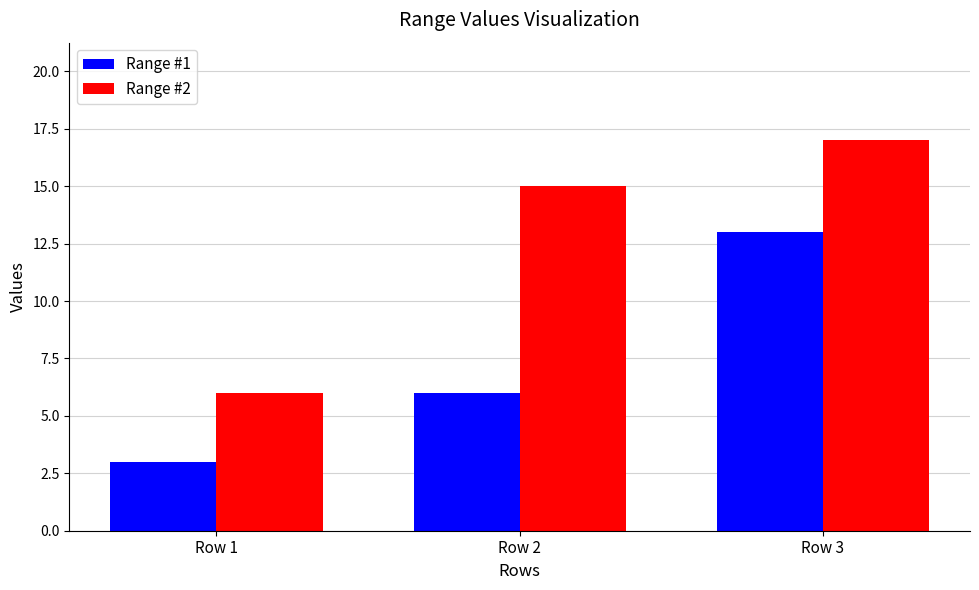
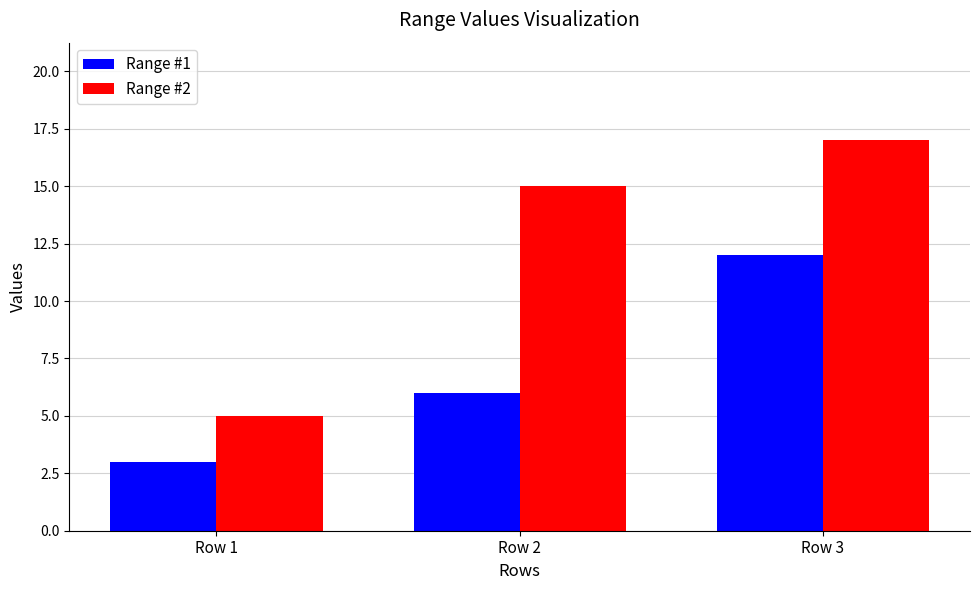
  {
    "Range #1": {
      "Row 1": 3,
      "Row 2": 6,
-     "Row 3": 13
+     "Row 3": 12
    },
    "Range #2": {
-     "Row 1": 6,
+     "Row 1": 5,
      "Row 2": 15,
      "Row 3": 17
    }
  }
